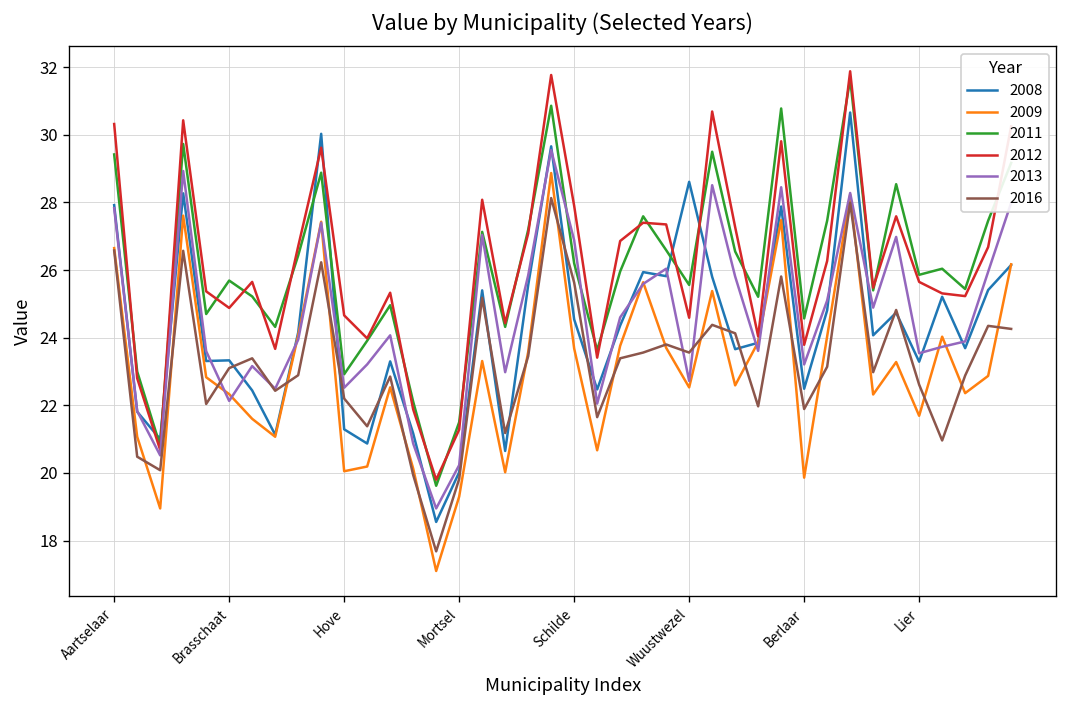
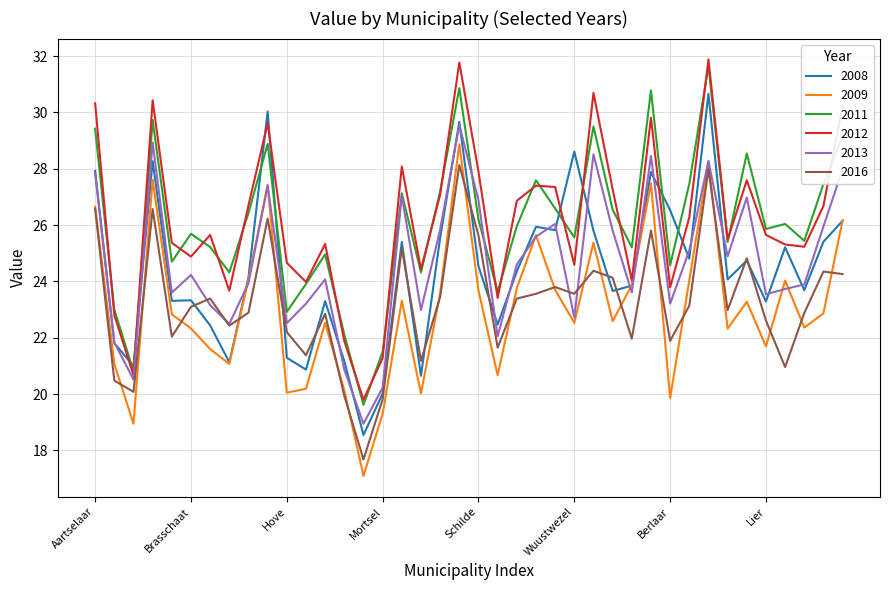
  {
    "2008": {
      "Brasschaat": 23.3,
      "Hove": 21.3,
      "Mortsel": 20.0,
      "Schilde": 24.5,
      "Wuustwezel": 28.6,
-     "Berlaar": 22.5,
+     "Berlaar": 26.5,
      "Lier": 23.3
    },
    "2009": {
      "Brasschaat": 22.3,
      "Hove": 20.1,
      "Mortsel": 19.3,
      "Schilde": 23.7,
      "Wuustwezel": 22.5,
      "Berlaar": 19.9,
      "Lier": 21.7
    },
    "2011": {
      "Aartselaar": 29.4,
      "Brasschaat": 25.7,
      "Hove": 22.9,
      "Mortsel": 21.5,
      "Schilde": 26.2,
      "Wuustwezel": 25.6,
      "Berlaar": 24.6,
      "Lier": 25.9
    },
    "2012": {
      "Aartselaar": 30.3,
      "Brasschaat": 24.9,
      "Hove": 24.7,
      "Mortsel": 21.3,
      "Schilde": 27.9,
      "Wuustwezel": 24.6,
      "Berlaar": 23.8,
      "Lier": 25.7
    },
    "2013": {
-     "Brasschaat": 22.1,
+     "Brasschaat": 24.2,
      "Hove": 22.5,
      "Mortsel": 20.2,
      "Schilde": 26.9,
      "Wuustwezel": 22.7,
      "Berlaar": 23.2,
      "Lier": 23.5
    },
    "2016": {
      "Brasschaat": 23.1,
      "Hove": 22.2,
      "Mortsel": 19.8,
      "Schilde": 25.6,
      "Wuustwezel": 23.6,
      "Berlaar": 21.9,
      "Lier": 22.6
    }
  }
